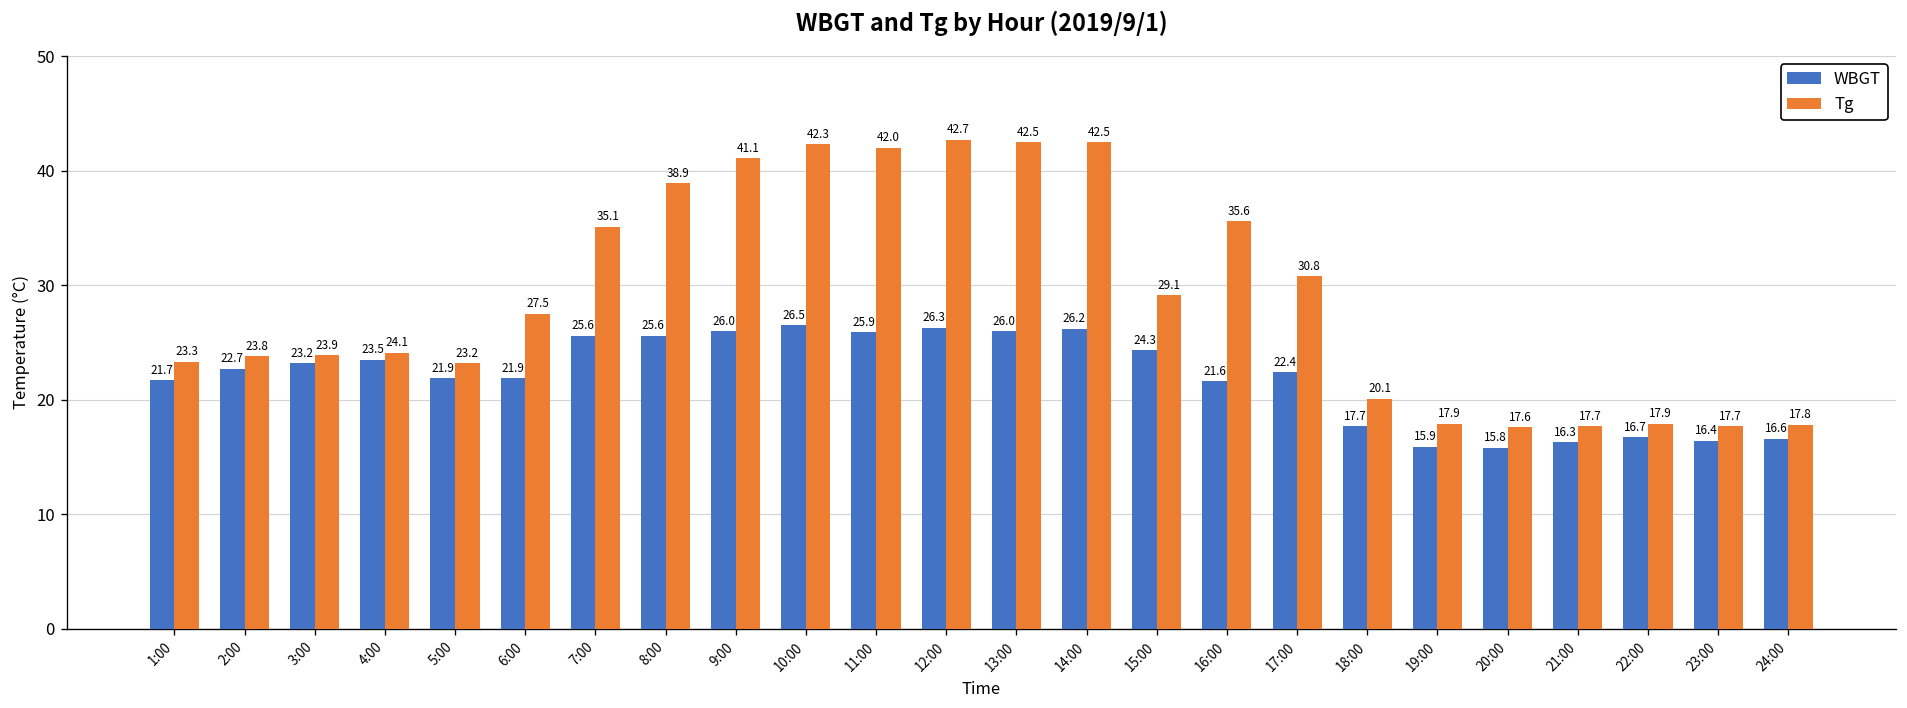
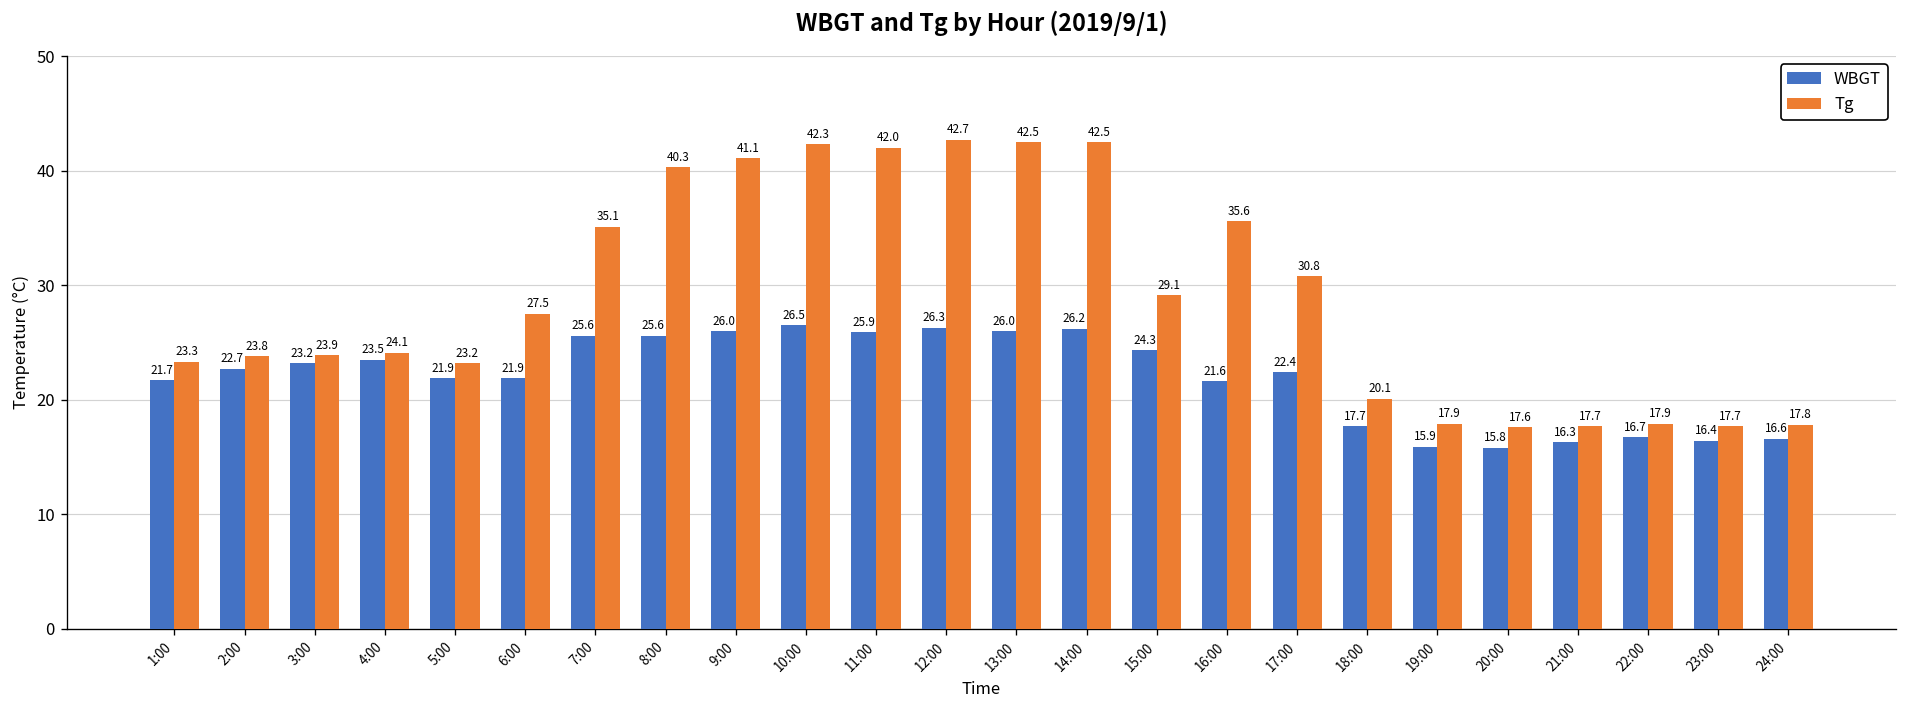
  {
    "WBGT": {
      "1:00": 21.7,
      "2:00": 22.7,
      "3:00": 23.2,
      "4:00": 23.5,
      "5:00": 21.9,
      "6:00": 21.9,
      "7:00": 25.6,
      "8:00": 25.6,
      "9:00": 26.0,
      "10:00": 26.5,
      "11:00": 25.9,
      "12:00": 26.3,
      "13:00": 26.0,
      "14:00": 26.2,
      "15:00": 24.3,
      "16:00": 21.6,
      "17:00": 22.4,
      "18:00": 17.7,
      "19:00": 15.9,
      "20:00": 15.8,
      "21:00": 16.3,
      "22:00": 16.7,
      "23:00": 16.4,
      "24:00": 16.6
    },
    "Tg": {
      "1:00": 23.3,
      "2:00": 23.8,
      "3:00": 23.9,
      "4:00": 24.1,
      "5:00": 23.2,
      "6:00": 27.5,
      "7:00": 35.1,
-     "8:00": 38.9,
+     "8:00": 40.3,
      "9:00": 41.1,
      "10:00": 42.3,
      "11:00": 42.0,
      "12:00": 42.7,
      "13:00": 42.5,
      "14:00": 42.5,
      "15:00": 29.1,
      "16:00": 35.6,
      "17:00": 30.8,
      "18:00": 20.1,
      "19:00": 17.9,
      "20:00": 17.6,
      "21:00": 17.7,
      "22:00": 17.9,
      "23:00": 17.7,
      "24:00": 17.8
    }
  }
